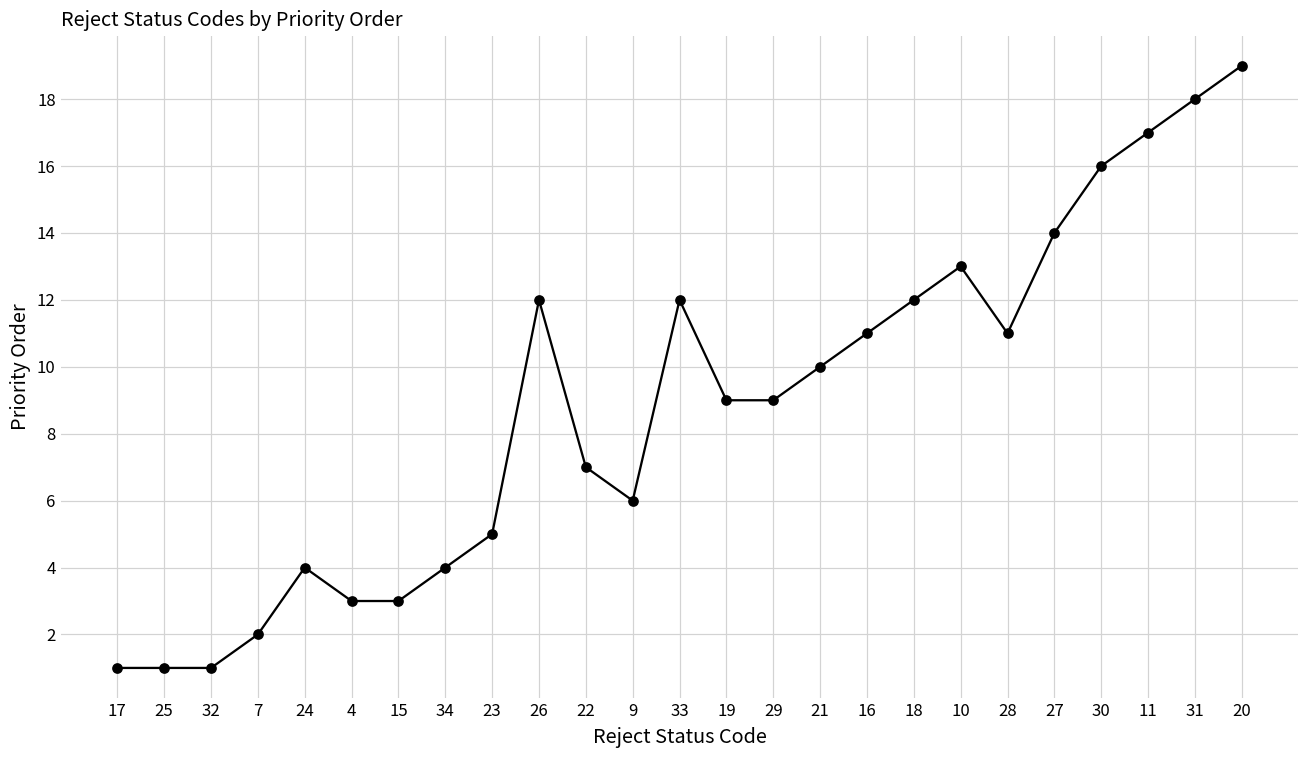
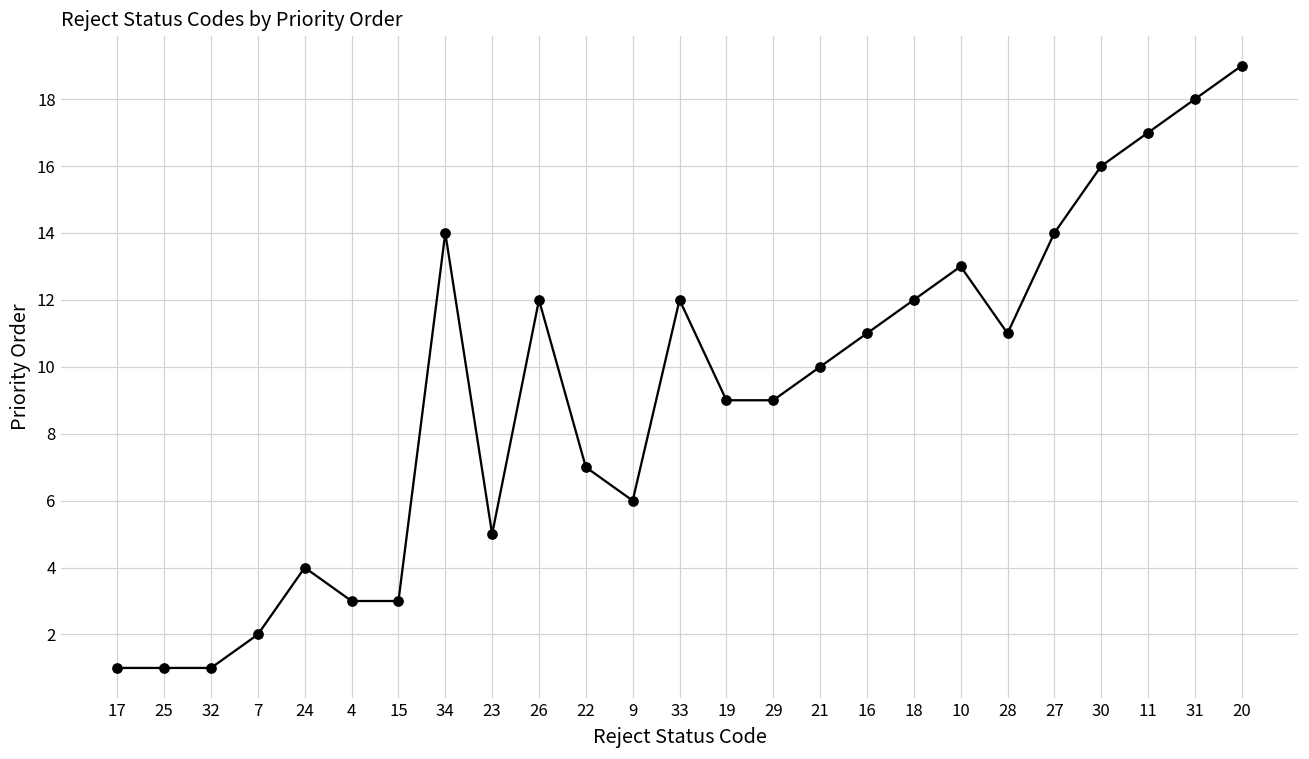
  {
    "17": 1,
    "25": 1,
    "32": 1,
    "7": 2,
    "24": 4,
    "4": 3,
    "15": 3,
-   "34": 4,
+   "34": 14,
    "23": 5,
    "26": 12,
    "22": 7,
    "9": 6,
    "33": 12,
    "19": 9,
    "29": 9,
    "21": 10,
    "16": 11,
    "18": 12,
    "10": 13,
    "28": 11,
    "27": 14,
    "30": 16,
    "11": 17,
    "31": 18,
    "20": 19
  }
